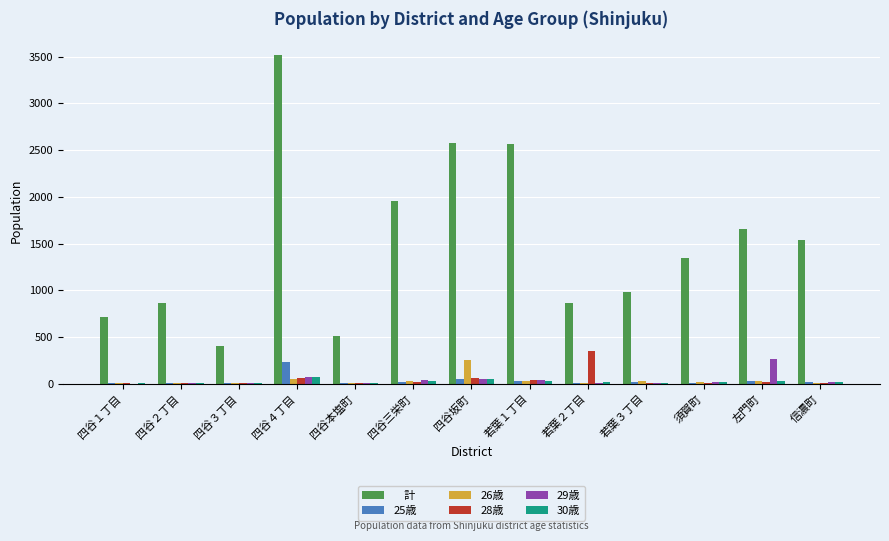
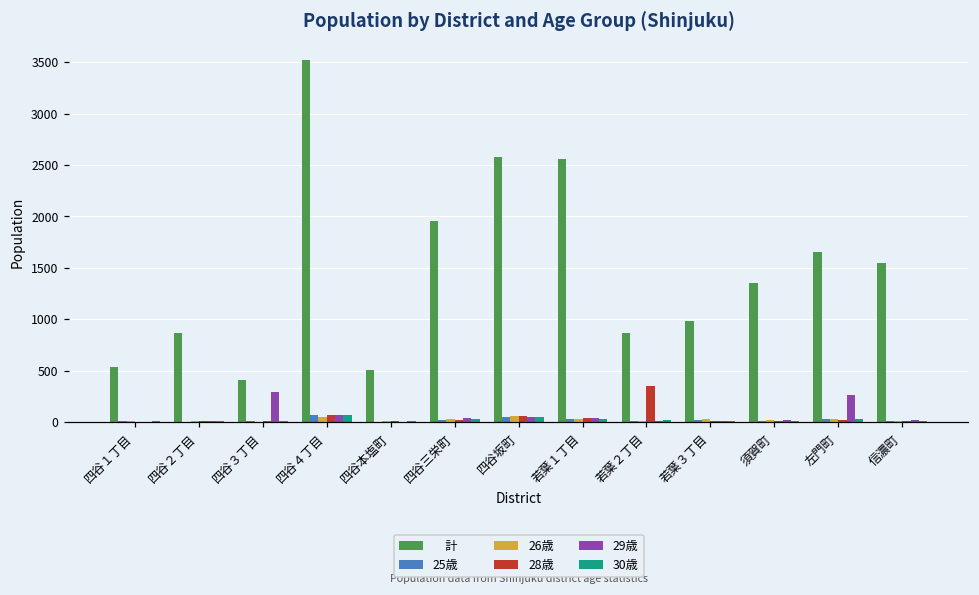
  {
    "計": {
-     "四谷１丁目": 700,
+     "四谷１丁目": 500,
      "四谷２丁目": 900,
      "四谷３丁目": 400,
      "四谷４丁目": 3500,
      "四谷本塩町": 500,
      "四谷三栄町": 2000,
      "四谷坂町": 2600,
      "若葉１丁目": 2600,
      "若葉２丁目": 900,
      "若葉３丁目": 1000,
      "須賀町": 1300,
      "左門町": 1700,
      "信濃町": 1500
    },
    "25歳": {
-     "四谷４丁目": 200,
+     "四谷４丁目": 100,
      "四谷坂町": 0,
      "若葉１丁目": 0,
      "左門町": 0
    },
    "26歳": {
      "四谷４丁目": 100,
-     "四谷坂町": 300,
+     "四谷坂町": 100,
      "若葉１丁目": 0,
      "若葉３丁目": 0,
      "左門町": 0
    },
    "28歳": {
      "四谷４丁目": 100,
      "四谷坂町": 100,
      "若葉１丁目": 0,
      "若葉２丁目": 300
    },
    "29歳": {
-     "四谷３丁目": 0,
+     "四谷３丁目": 300,
      "四谷４丁目": 100,
      "四谷三栄町": 0,
      "四谷坂町": 0,
      "若葉１丁目": 0,
      "左門町": 300
    },
    "30歳": {
      "四谷４丁目": 100,
      "四谷三栄町": 0,
      "四谷坂町": 100,
      "若葉１丁目": 0,
      "左門町": 0
    }
  }
